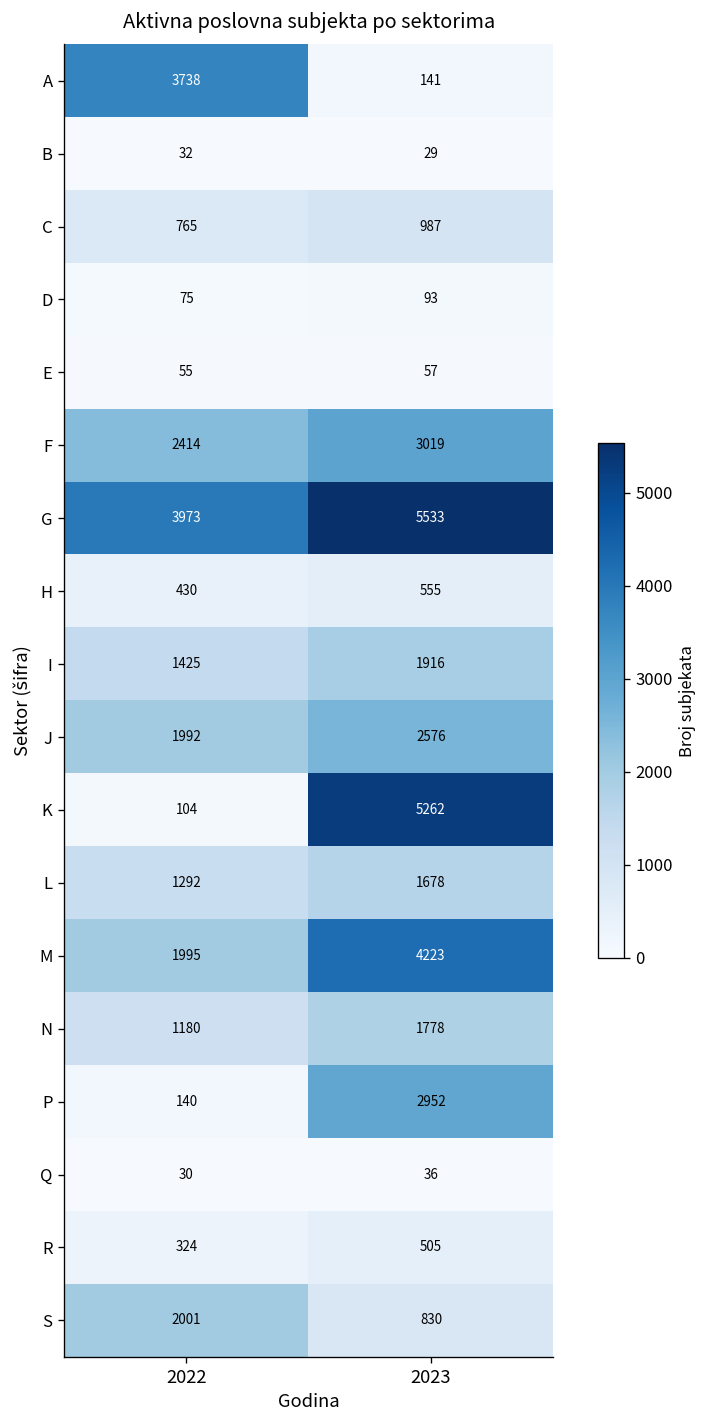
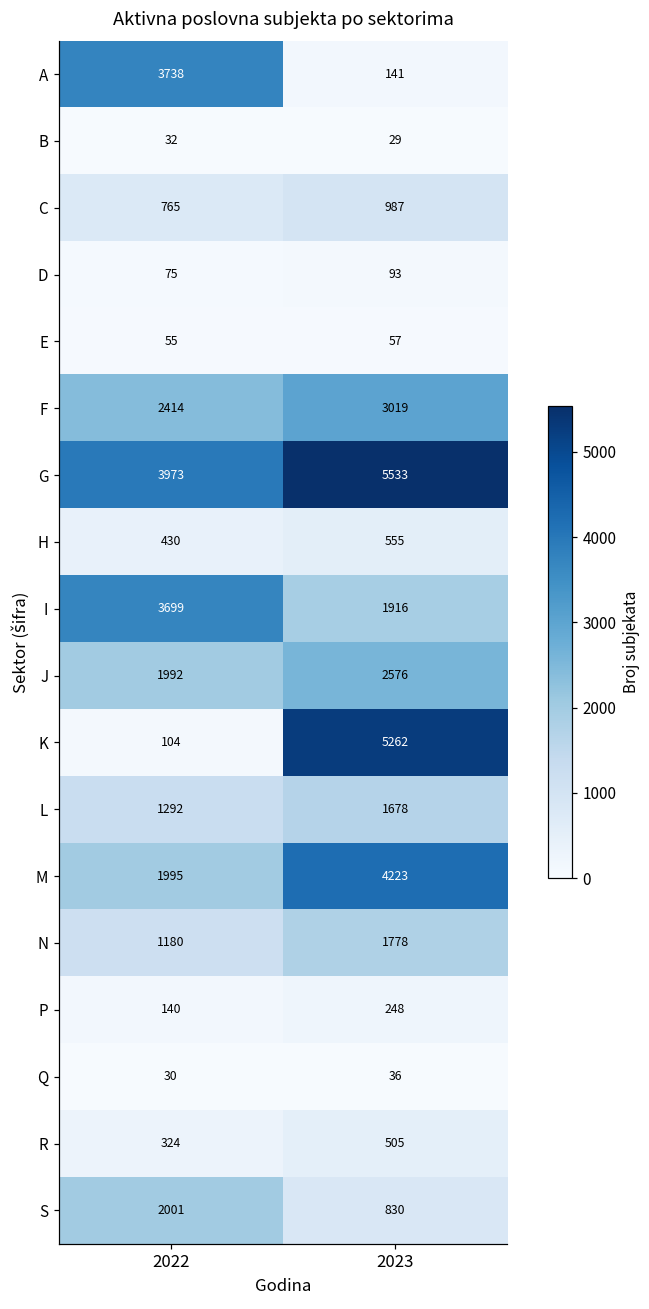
  {
    "A": {
      "2022": 3738,
      "2023": 141
    },
    "B": {
      "2022": 32,
      "2023": 29
    },
    "C": {
      "2022": 765,
      "2023": 987
    },
    "D": {
      "2022": 75,
      "2023": 93
    },
    "E": {
      "2022": 55,
      "2023": 57
    },
    "F": {
      "2022": 2414,
      "2023": 3019
    },
    "G": {
      "2022": 3973,
      "2023": 5533
    },
    "H": {
      "2022": 430,
      "2023": 555
    },
    "I": {
-     "2022": 1425,
+     "2022": 3699,
      "2023": 1916
    },
    "J": {
      "2022": 1992,
      "2023": 2576
    },
    "K": {
      "2022": 104,
      "2023": 5262
    },
    "L": {
      "2022": 1292,
      "2023": 1678
    },
    "M": {
      "2022": 1995,
      "2023": 4223
    },
    "N": {
      "2022": 1180,
      "2023": 1778
    },
    "P": {
      "2022": 140,
-     "2023": 2952
+     "2023": 248
    },
    "Q": {
      "2022": 30,
      "2023": 36
    },
    "R": {
      "2022": 324,
      "2023": 505
    },
    "S": {
      "2022": 2001,
      "2023": 830
    }
  }
